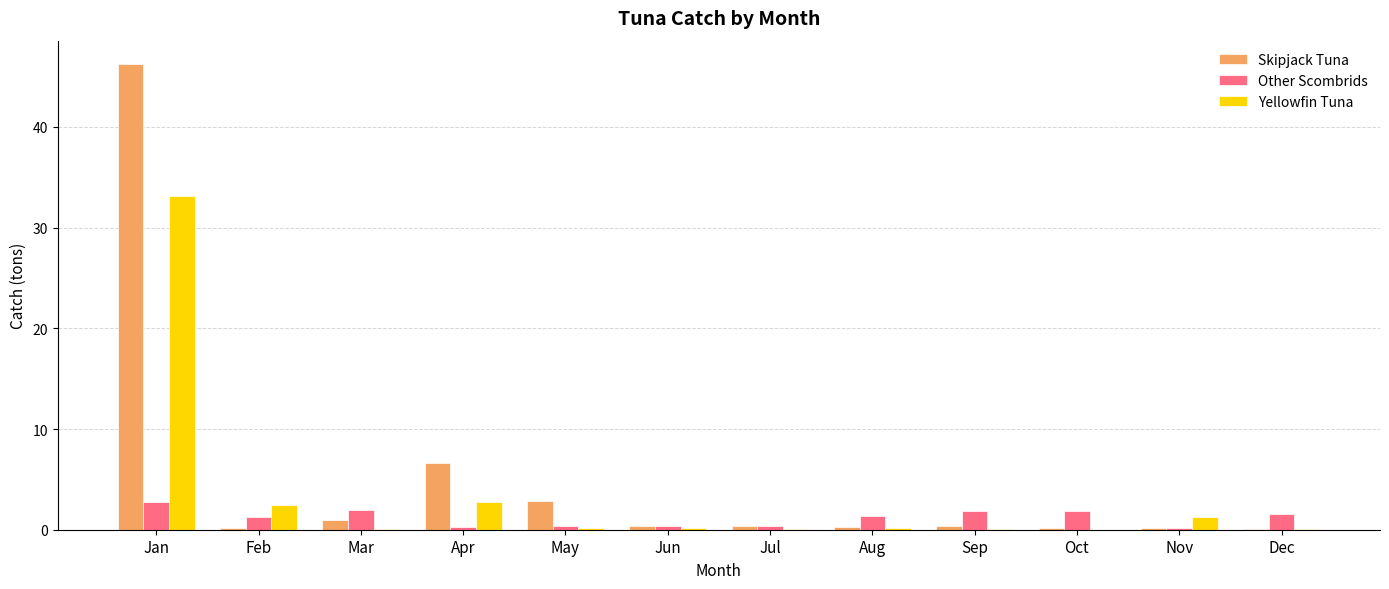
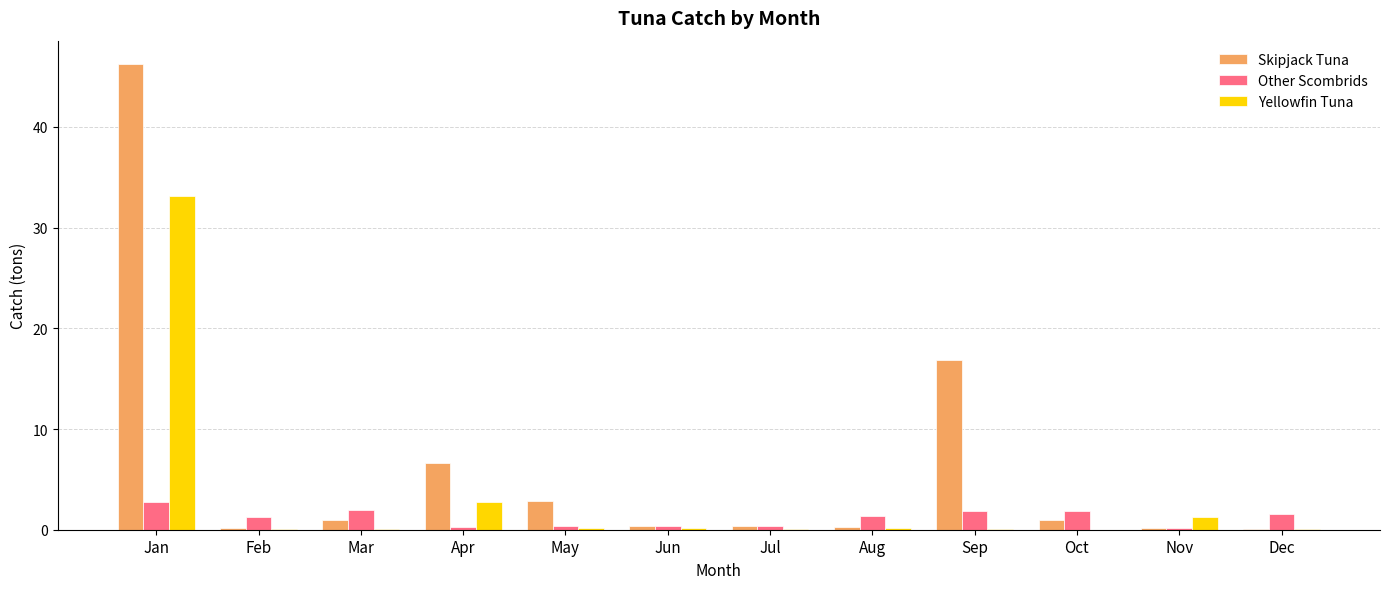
  {
    "Skipjack Tuna": {
      "Jan": 46.3,
      "Mar": 1.0,
      "Apr": 6.6,
      "May": 2.9,
      "Jun": 0.4,
      "Jul": 0.4,
      "Aug": 0.3,
-     "Sep": 0.4,
-     "Oct": 0.2
+     "Sep": 16.9,
+     "Oct": 1.0
    },
    "Other Scombrids": {
      "Jan": 2.7,
      "Feb": 1.3,
      "Mar": 2.0,
      "Apr": 0.3,
      "May": 0.4,
      "Jun": 0.3,
      "Jul": 0.3,
      "Aug": 1.4,
      "Sep": 1.8,
      "Oct": 1.8,
      "Dec": 1.6
    },
    "Yellowfin Tuna": {
      "Jan": 33.1,
-     "Feb": 2.4,
+     "Feb": 0.0,
      "Apr": 2.8,
      "Nov": 1.3
    }
  }
